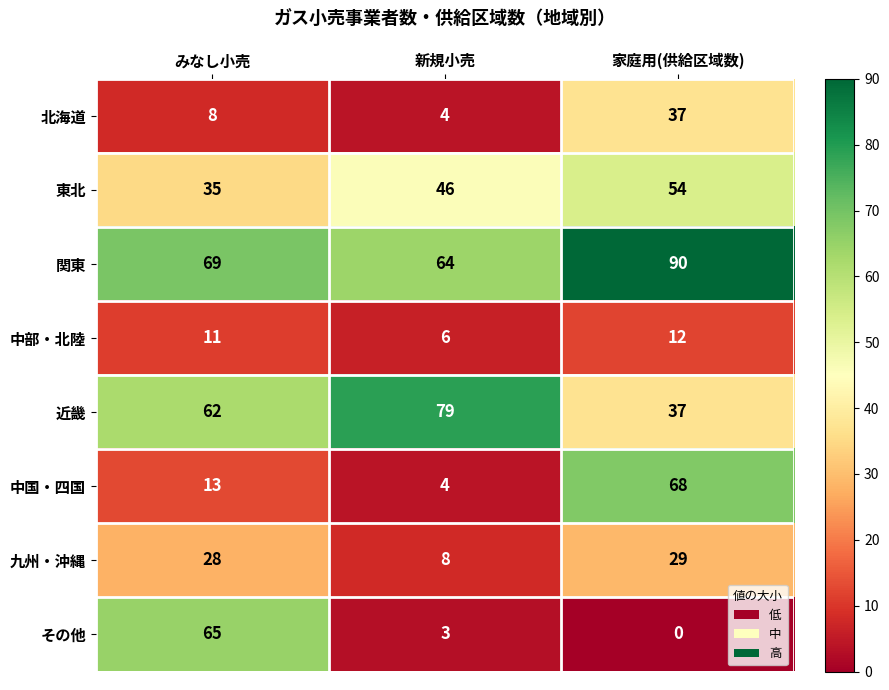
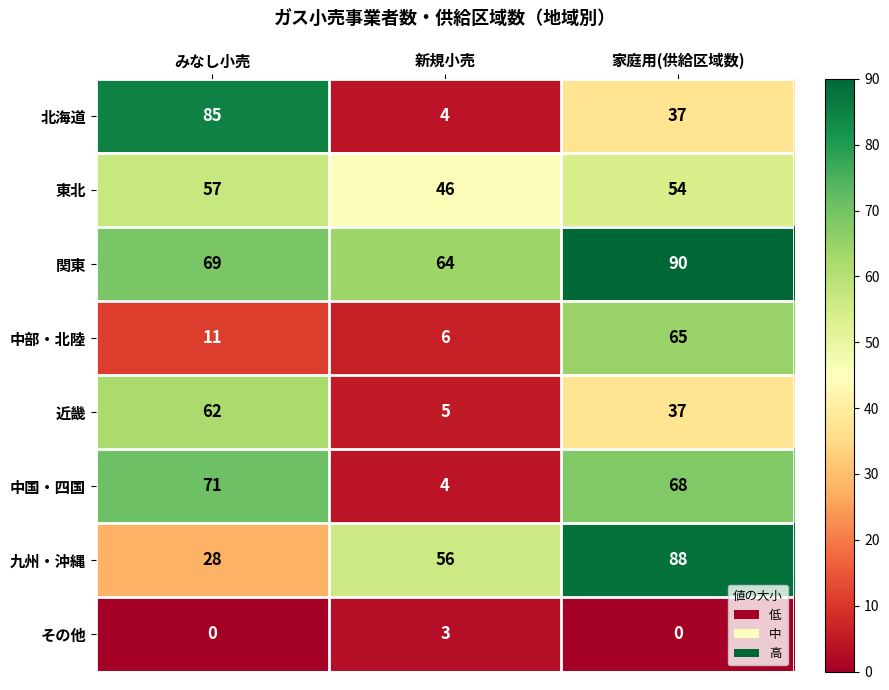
  {
    "北海道": {
-     "みなし小売": 8,
+     "みなし小売": 85,
      "新規小売": 4,
      "家庭用(供給区域数)": 37
    },
    "東北": {
-     "みなし小売": 35,
+     "みなし小売": 57,
      "新規小売": 46,
      "家庭用(供給区域数)": 54
    },
    "関東": {
      "みなし小売": 69,
      "新規小売": 64,
      "家庭用(供給区域数)": 90
    },
    "中部・北陸": {
      "みなし小売": 11,
      "新規小売": 6,
-     "家庭用(供給区域数)": 12
+     "家庭用(供給区域数)": 65
    },
    "近畿": {
      "みなし小売": 62,
-     "新規小売": 79,
+     "新規小売": 5,
      "家庭用(供給区域数)": 37
    },
    "中国・四国": {
-     "みなし小売": 13,
+     "みなし小売": 71,
      "新規小売": 4,
      "家庭用(供給区域数)": 68
    },
    "九州・沖縄": {
      "みなし小売": 28,
-     "新規小売": 8,
-     "家庭用(供給区域数)": 29
+     "新規小売": 56,
+     "家庭用(供給区域数)": 88
    },
    "その他": {
-     "みなし小売": 65,
+     "みなし小売": 0,
      "新規小売": 3,
      "家庭用(供給区域数)": 0
    }
  }
